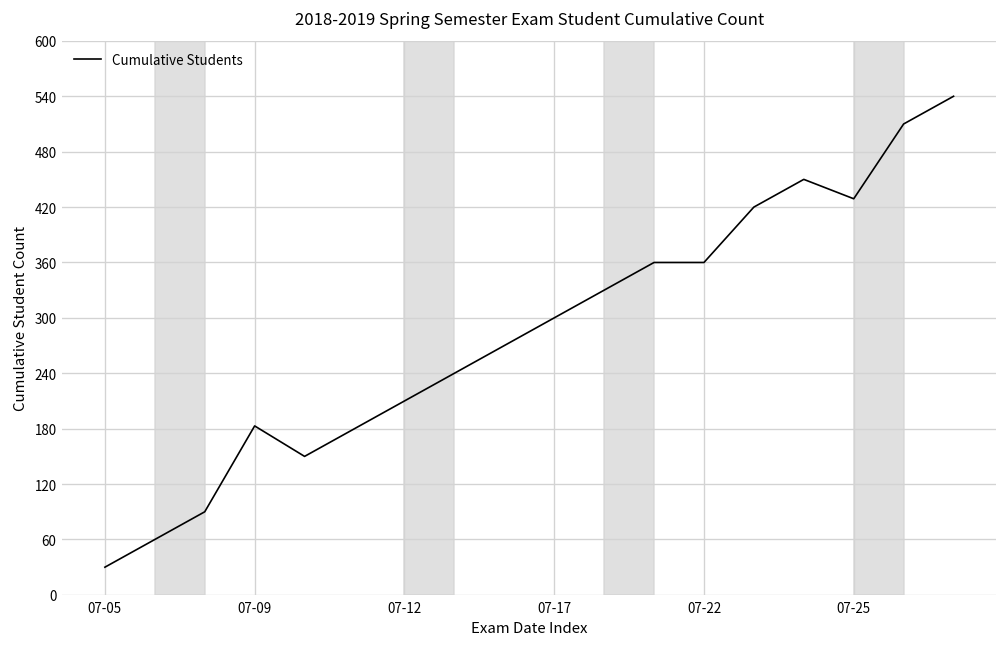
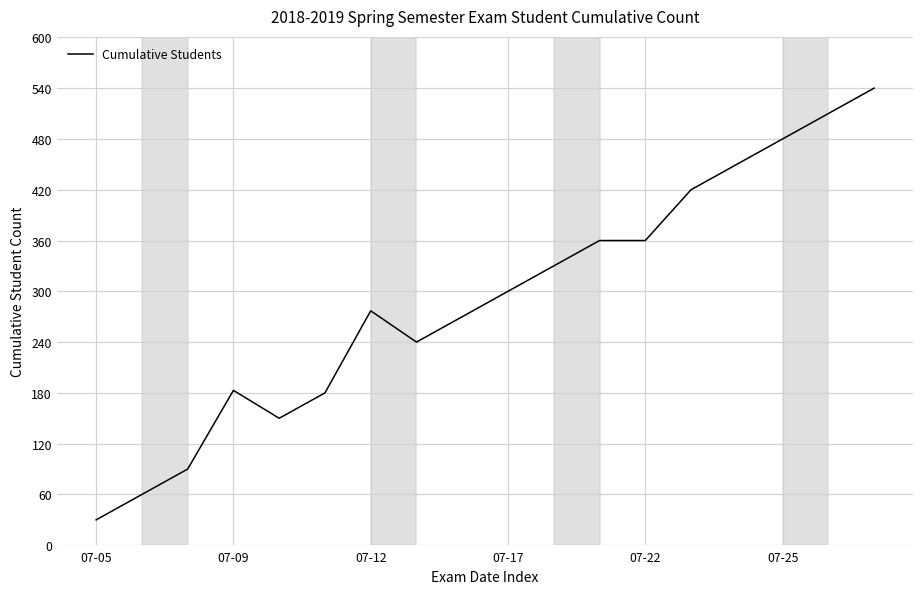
  {
    "07-05": 30,
    "07-09": 180,
-   "07-12": 210,
+   "07-12": 280,
    "07-17": 300,
    "07-22": 360,
-   "07-25": 430
+   "07-25": 480
  }
